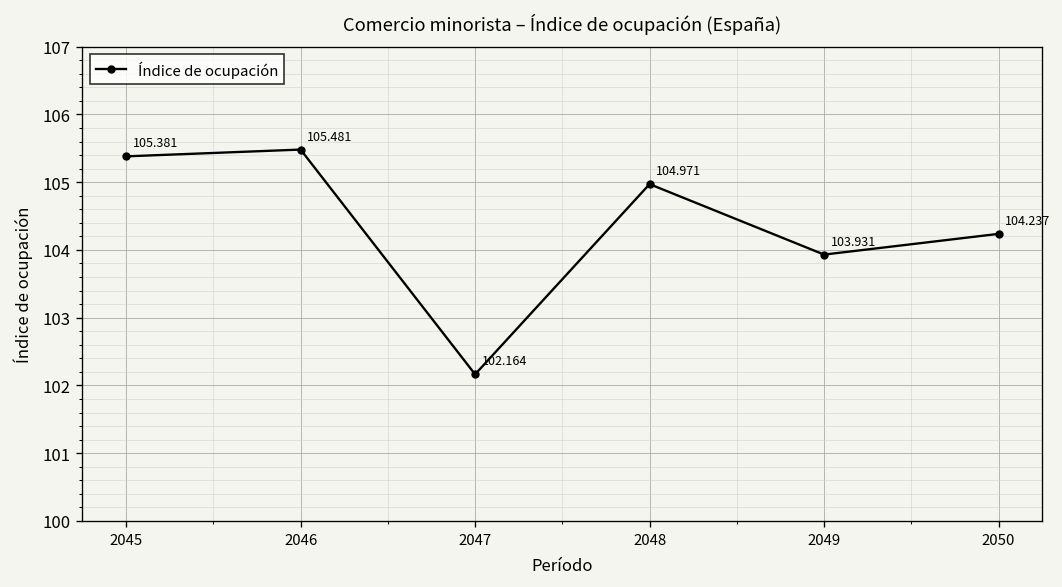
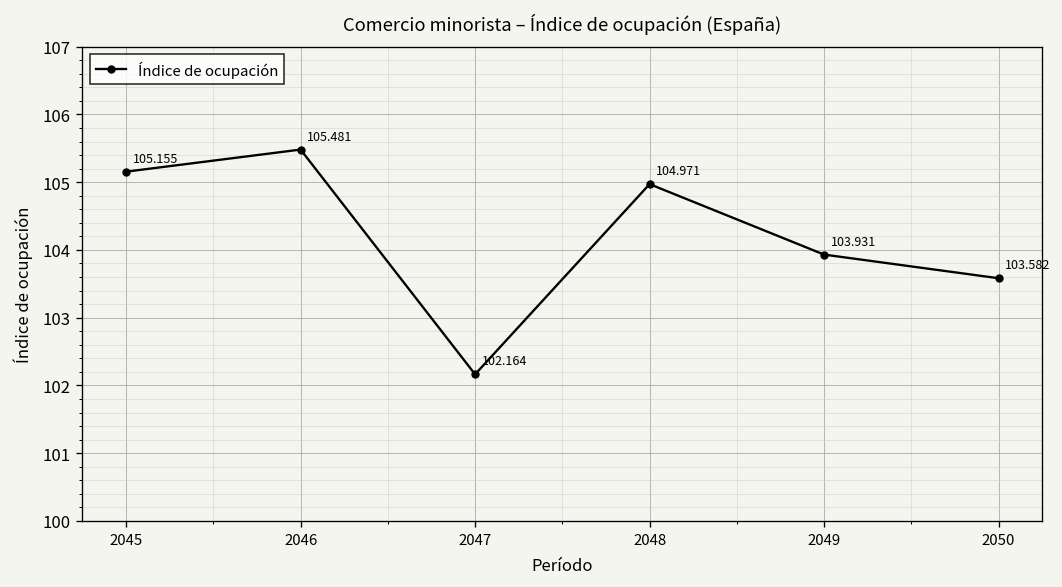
  {
-   "2045": 105.381,
+   "2045": 105.155,
    "2046": 105.481,
    "2047": 102.164,
    "2048": 104.971,
    "2049": 103.931,
-   "2050": 104.237
+   "2050": 103.582
  }
